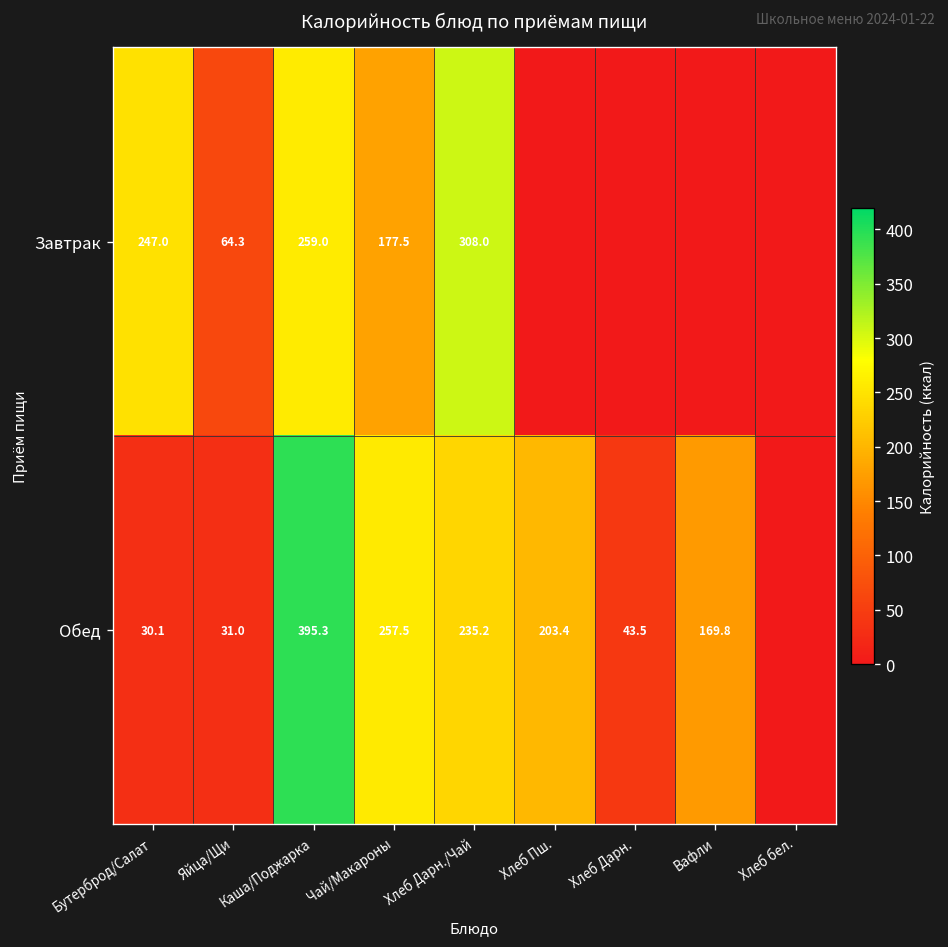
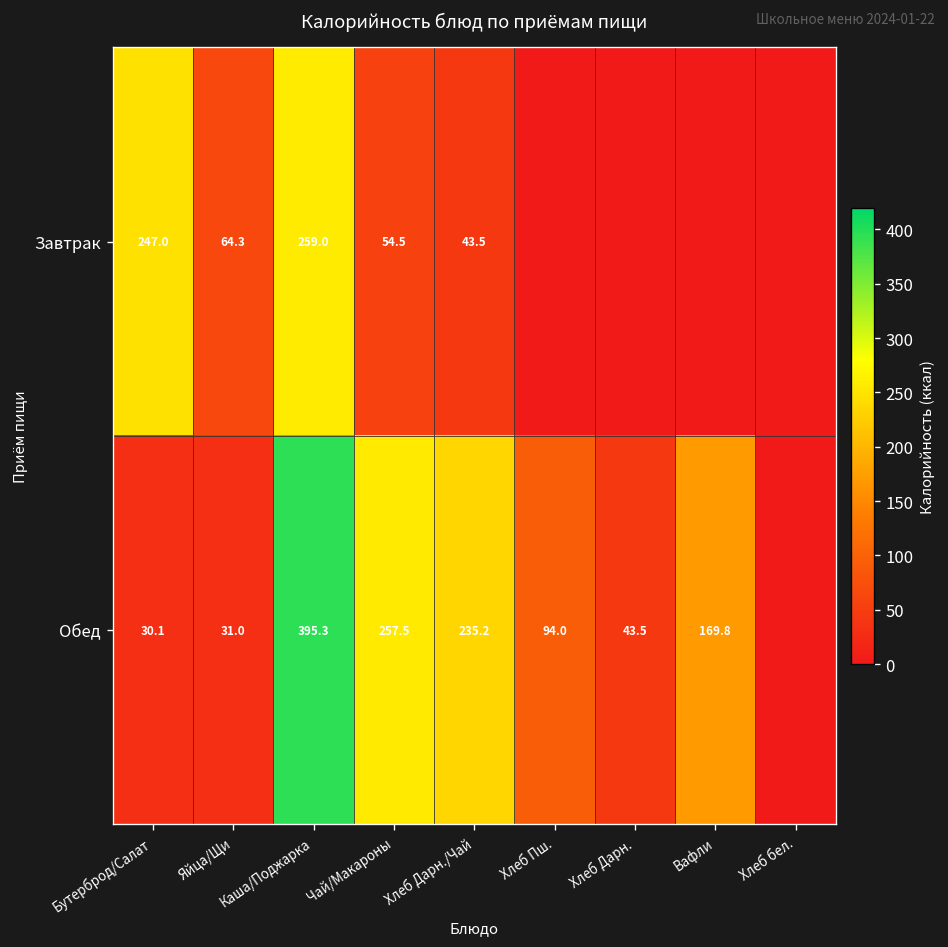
  {
    "Завтрак": {
      "Бутерброд/Салат": 247.0,
      "Яйца/Щи": 64.3,
      "Каша/Поджарка": 259.0,
-     "Чай/Макароны": 177.5,
-     "Хлеб Дарн./Чай": 308.0
+     "Чай/Макароны": 54.5,
+     "Хлеб Дарн./Чай": 43.5
    },
    "Обед": {
      "Бутерброд/Салат": 30.1,
      "Яйца/Щи": 31.0,
      "Каша/Поджарка": 395.3,
      "Чай/Макароны": 257.5,
      "Хлеб Дарн./Чай": 235.2,
-     "Хлеб Пш.": 203.4,
+     "Хлеб Пш.": 94.0,
      "Хлеб Дарн.": 43.5,
      "Вафли": 169.8
    }
  }
